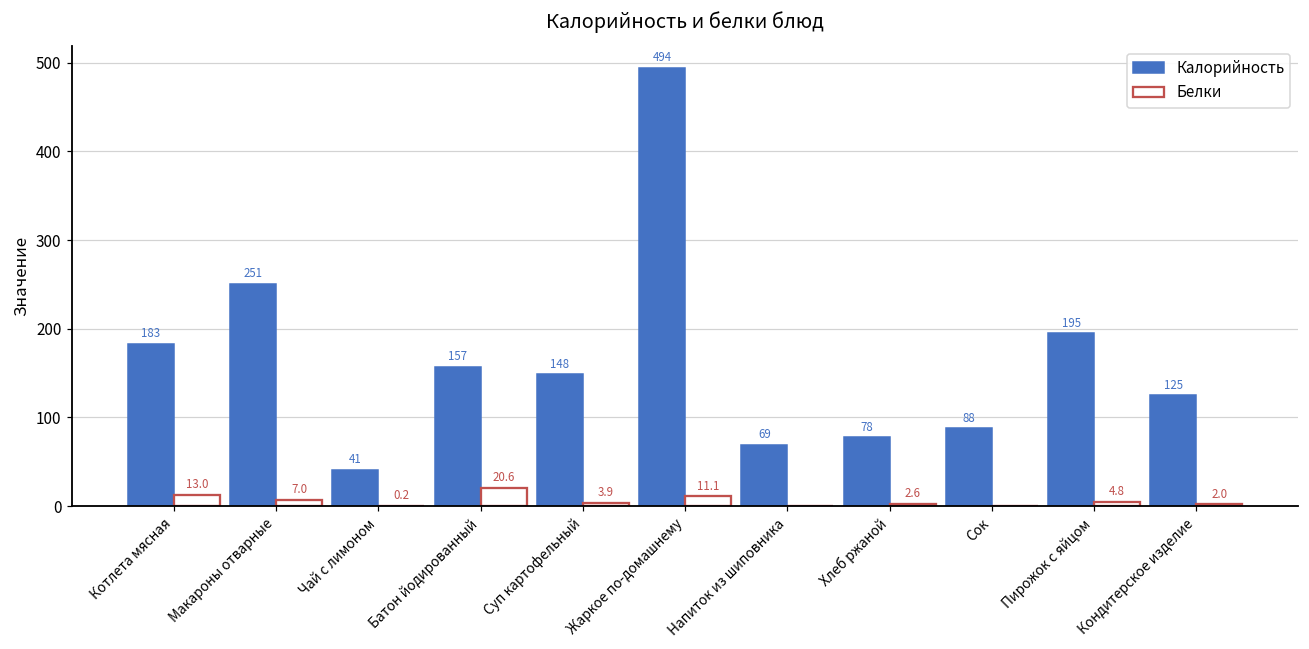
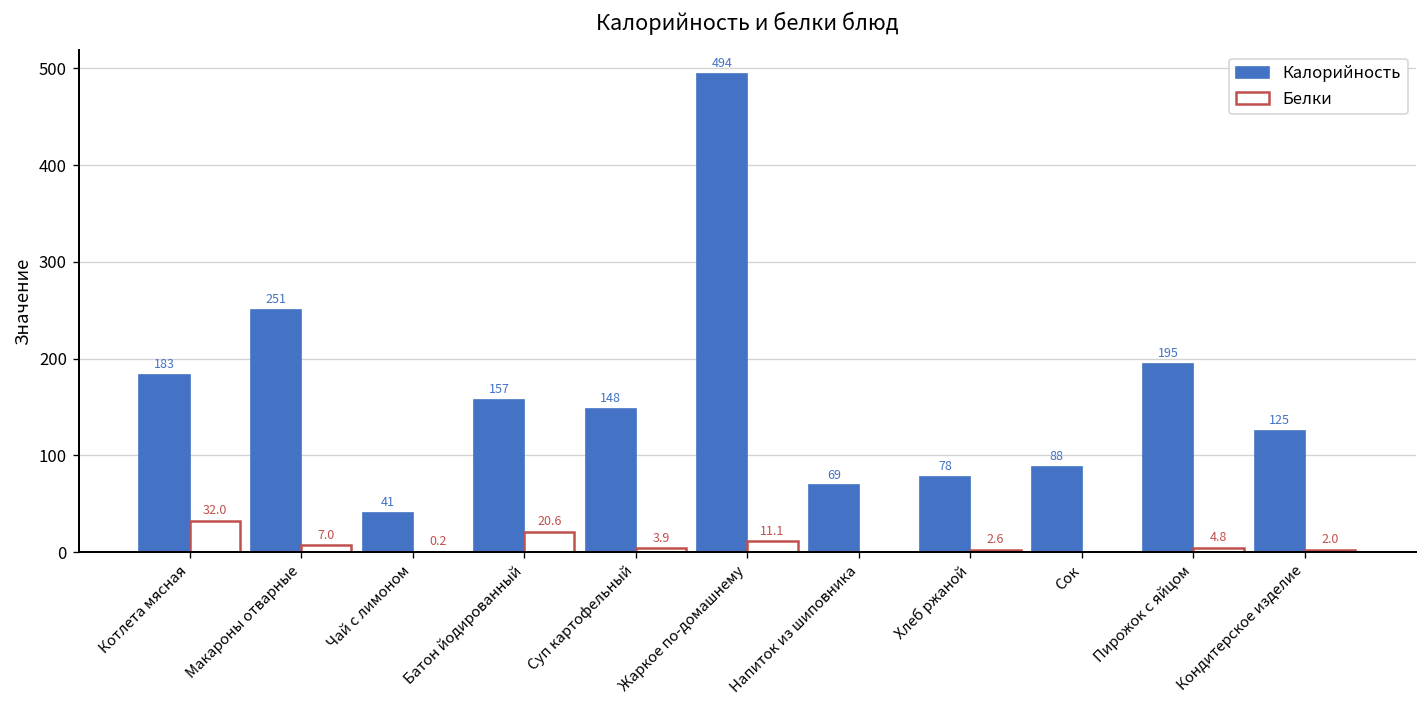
  {
    "Калорийность": {
      "Котлета мясная": 183,
      "Макароны отварные": 251,
      "Чай с лимоном": 41,
      "Батон йодированный": 157,
      "Суп картофельный": 148,
      "Жаркое по-домашнему": 494,
      "Напиток из шиповника": 69,
      "Хлеб ржаной": 78,
      "Сок": 88,
      "Пирожок с яйцом": 195,
      "Кондитерское изделие": 125
    },
    "Белки": {
-     "Котлета мясная": 13.0,
+     "Котлета мясная": 32.0,
      "Макароны отварные": 7.0,
      "Чай с лимоном": 0.2,
      "Батон йодированный": 20.6,
      "Суп картофельный": 3.9,
      "Жаркое по-домашнему": 11.1,
      "Хлеб ржаной": 2.6,
      "Пирожок с яйцом": 4.8,
      "Кондитерское изделие": 2.0
    }
  }
